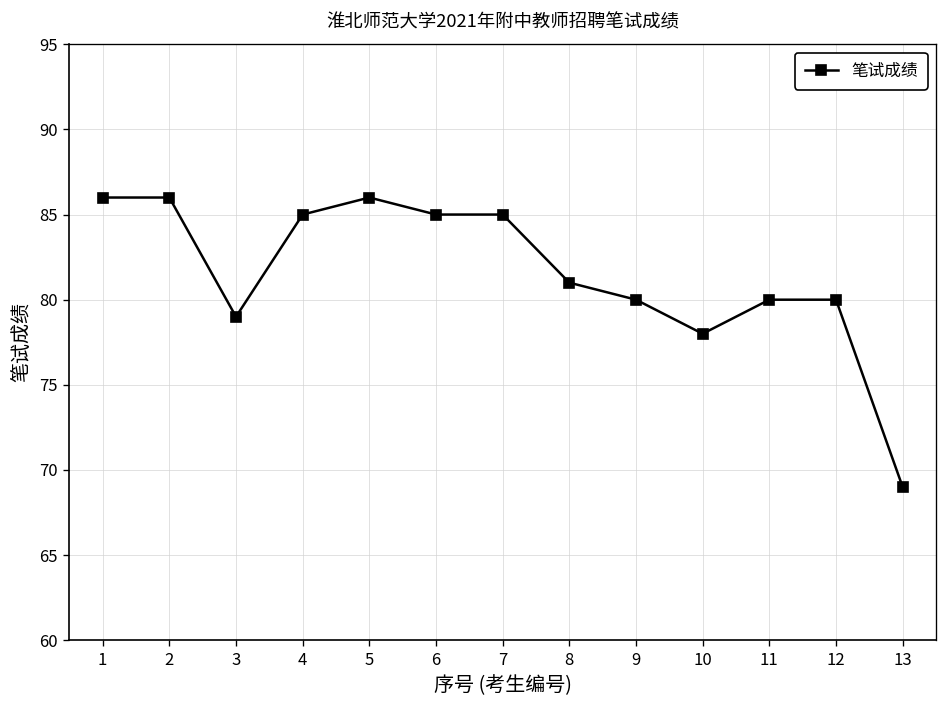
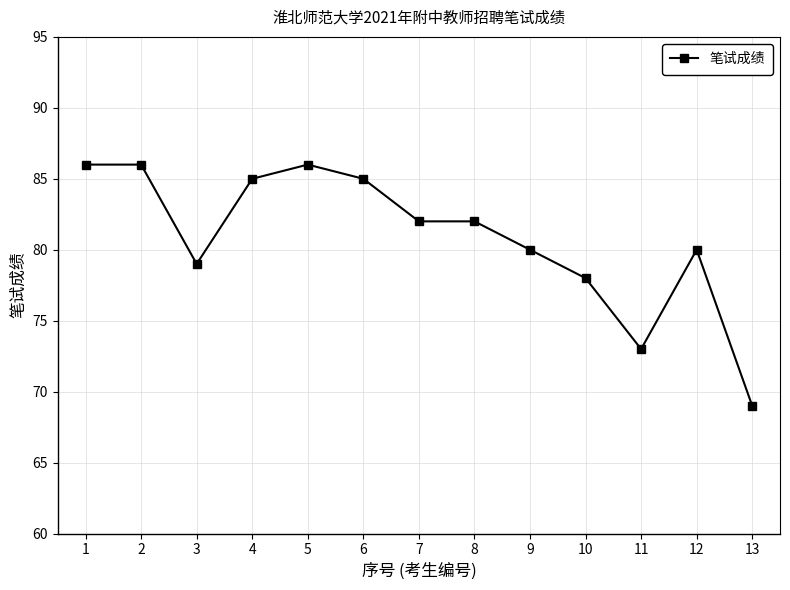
  {
    "1": 86,
    "2": 86,
    "3": 79,
    "4": 85,
    "5": 86,
    "6": 85,
-   "7": 85,
-   "8": 81,
+   "7": 82,
+   "8": 82,
    "9": 80,
    "10": 78,
-   "11": 80,
+   "11": 73,
    "12": 80,
    "13": 69
  }
